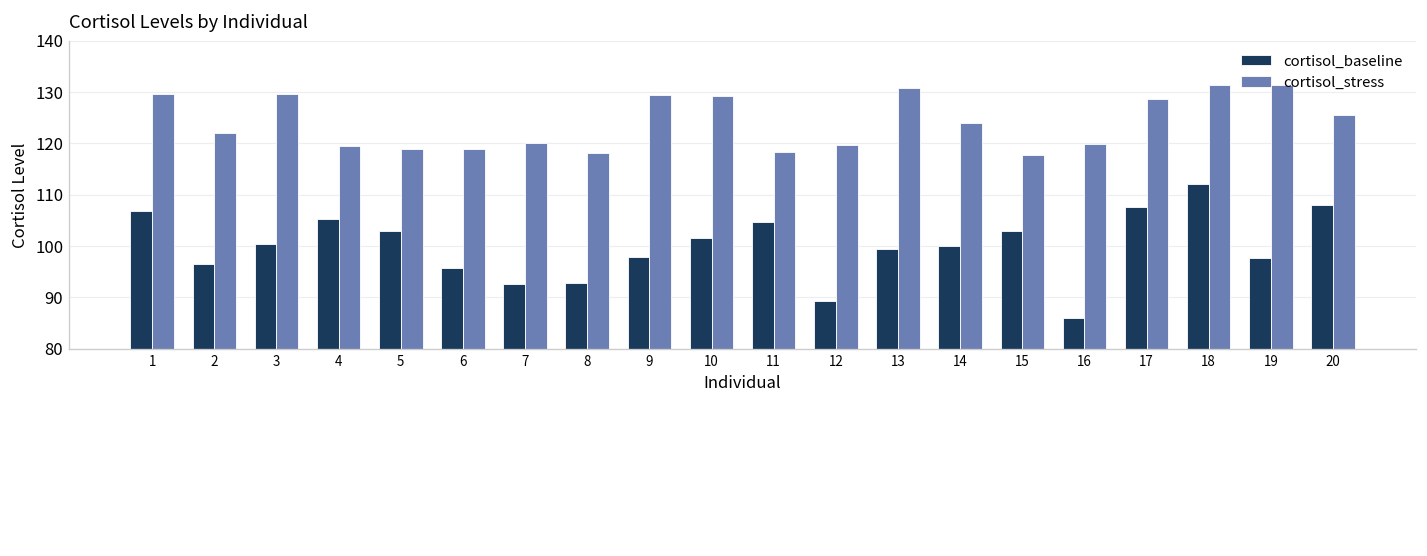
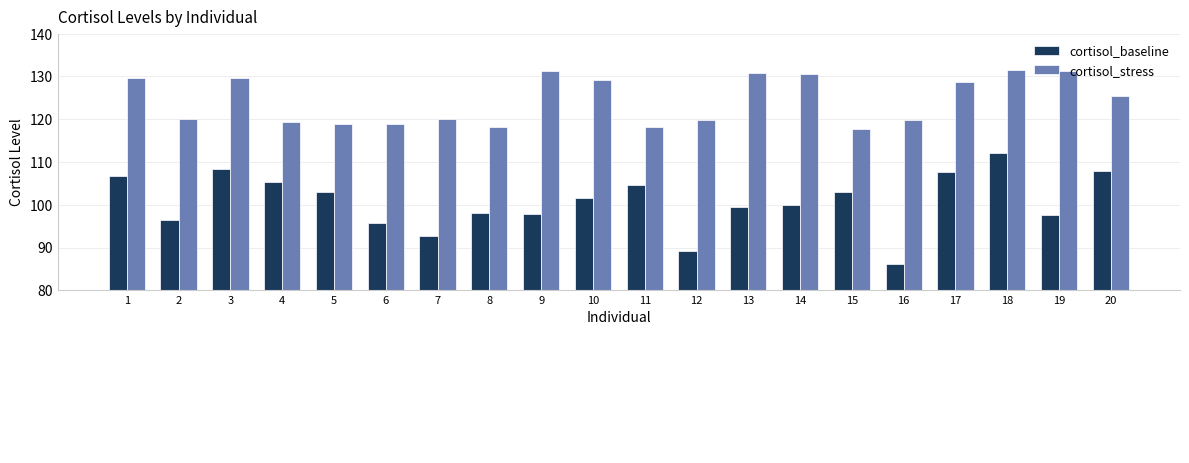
  {
    "cortisol_baseline": {
      "1": 107,
      "2": 96,
-     "3": 100,
+     "3": 108,
      "4": 105,
      "5": 103,
      "6": 96,
      "7": 93,
-     "8": 93,
+     "8": 98,
      "9": 98,
      "10": 101,
      "11": 105,
      "12": 89,
      "13": 99,
      "14": 100,
      "15": 103,
      "16": 86,
      "17": 108,
      "18": 112,
      "19": 98,
      "20": 108
    },
    "cortisol_stress": {
      "1": 130,
-     "2": 122,
+     "2": 120,
      "3": 130,
      "4": 119,
      "5": 119,
      "6": 119,
      "7": 120,
      "8": 118,
-     "9": 129,
+     "9": 131,
      "10": 129,
      "11": 118,
      "12": 120,
      "13": 131,
-     "14": 124,
+     "14": 131,
      "15": 118,
      "16": 120,
      "17": 129,
      "18": 131,
      "19": 131,
      "20": 125
    }
  }
